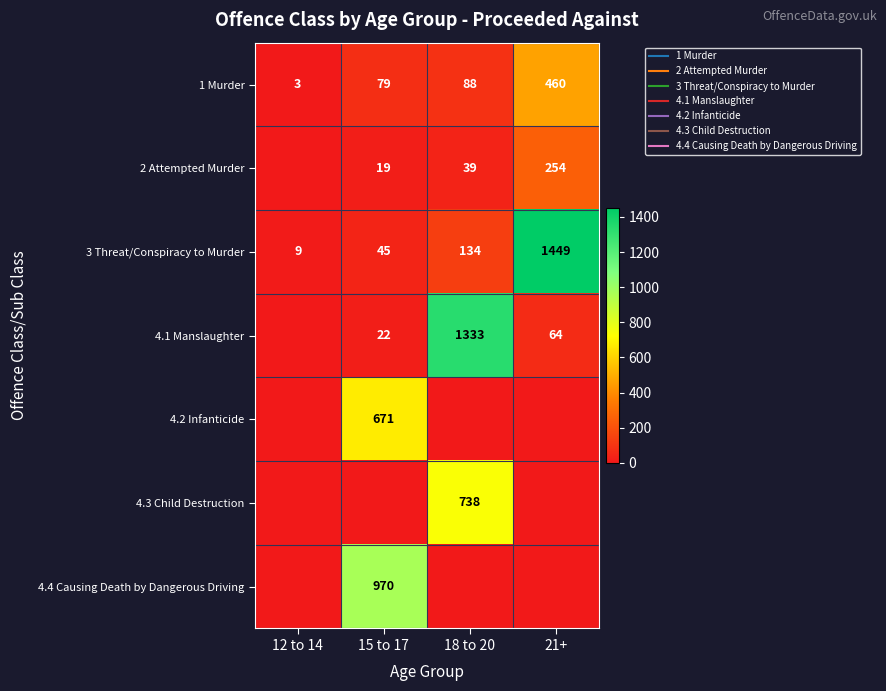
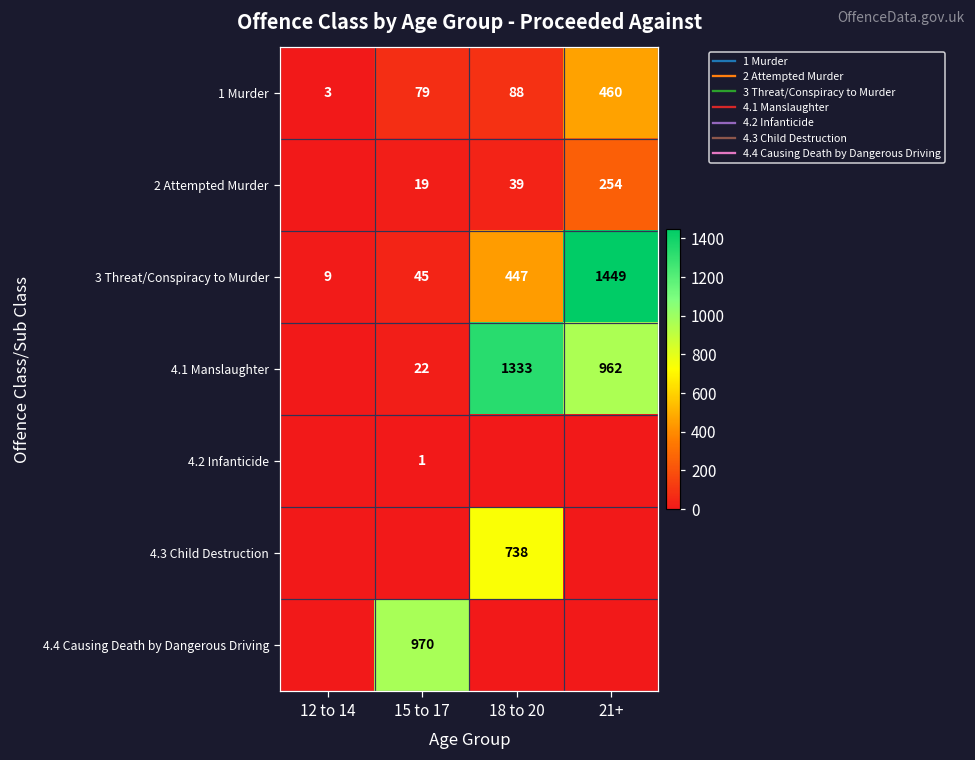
  {
    "1 Murder": {
      "12 to 14": 3,
      "15 to 17": 79,
      "18 to 20": 88,
      "21+": 460
    },
    "2 Attempted Murder": {
      "15 to 17": 19,
      "18 to 20": 39,
      "21+": 254
    },
    "3 Threat/Conspiracy to Murder": {
      "12 to 14": 9,
      "15 to 17": 45,
-     "18 to 20": 134,
+     "18 to 20": 447,
      "21+": 1449
    },
    "4.1 Manslaughter": {
      "15 to 17": 22,
      "18 to 20": 1333,
-     "21+": 64
+     "21+": 962
    },
    "4.2 Infanticide": {
-     "15 to 17": 671
+     "15 to 17": 1
    },
    "4.3 Child Destruction": {
      "18 to 20": 738
    },
    "4.4 Causing Death by Dangerous Driving": {
      "15 to 17": 970
    }
  }
